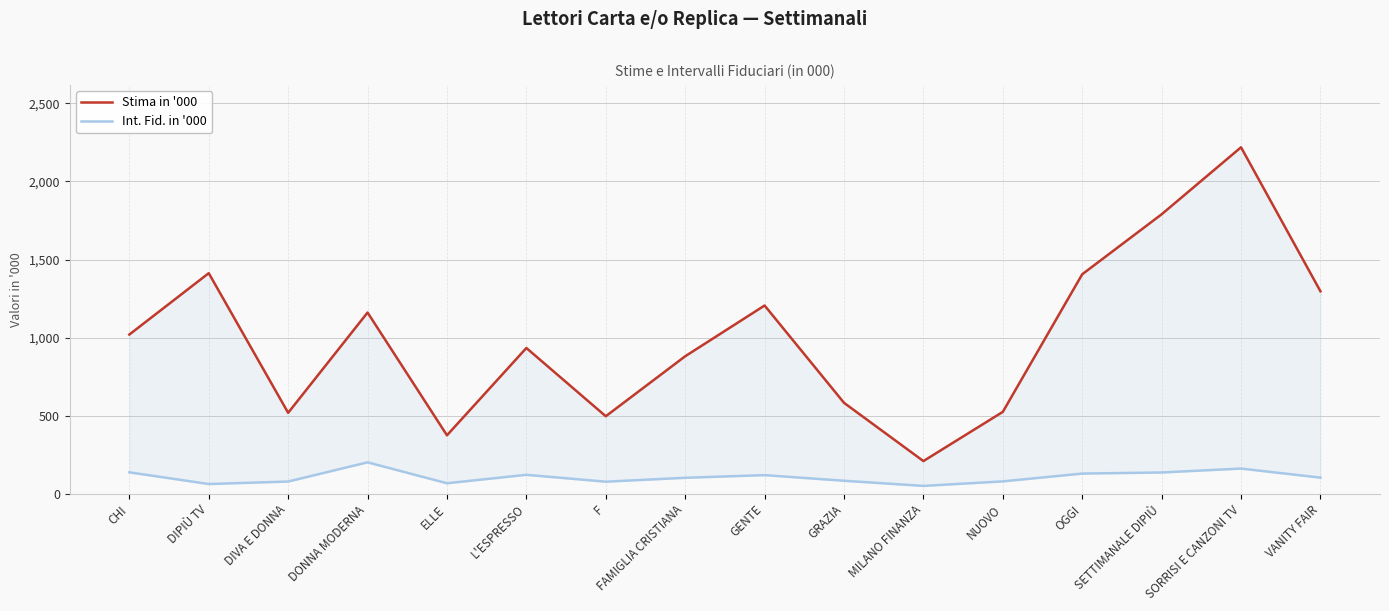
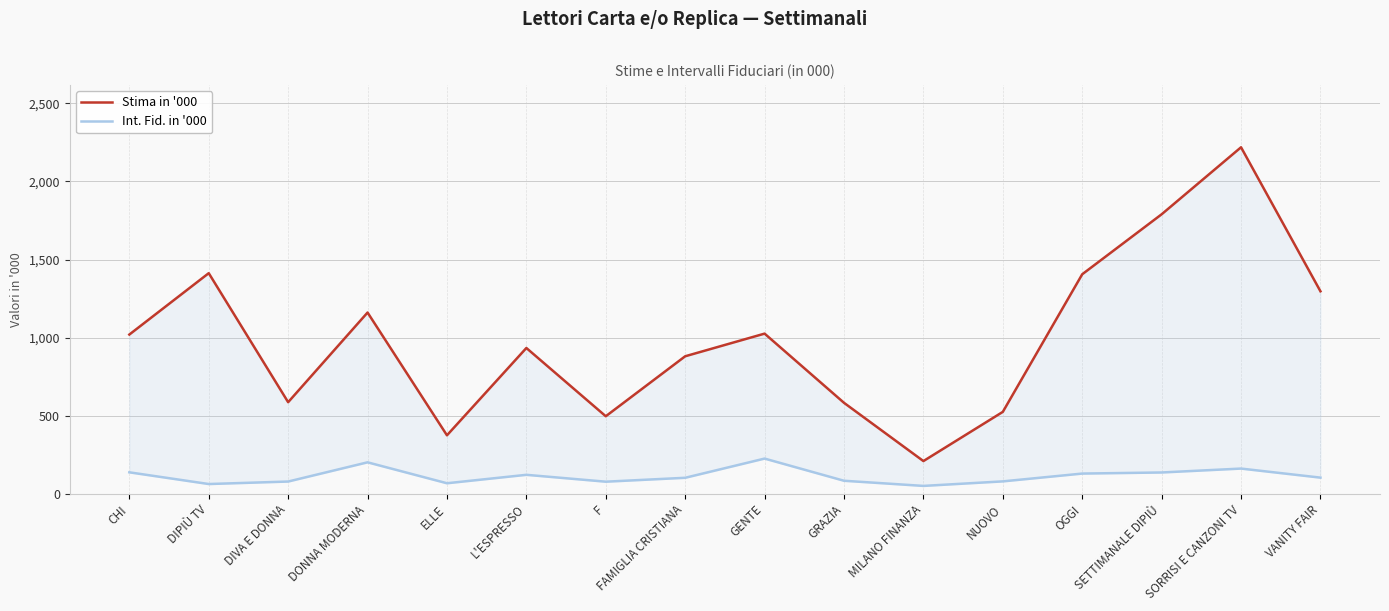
  {
    "Stima in '000": {
      "CHI": "1,020",
      "DIPIÙ TV": "1,410",
-     "DIVA E DONNA": "520",
+     "DIVA E DONNA": "590",
      "DONNA MODERNA": "1,160",
      "ELLE": "380",
      "L'ESPRESSO": "930",
      "F": "500",
      "FAMIGLIA CRISTIANA": "880",
-     "GENTE": "1,210",
+     "GENTE": "1,030",
      "GRAZIA": "580",
      "MILANO FINANZA": "210",
      "NUOVO": "530",
      "OGGI": "1,410",
      "SETTIMANALE DIPIÙ": "1,790",
      "SORRISI E CANZONI TV": "2,220",
      "VANITY FAIR": "1,300"
    },
    "Int. Fid. in '000": {
      "CHI": "140",
      "DIPIÙ TV": "60",
      "DIVA E DONNA": "80",
      "DONNA MODERNA": "200",
      "ELLE": "70",
      "L'ESPRESSO": "120",
      "F": "80",
      "FAMIGLIA CRISTIANA": "100",
-     "GENTE": "120",
+     "GENTE": "230",
      "GRAZIA": "80",
      "MILANO FINANZA": "50",
      "NUOVO": "80",
      "OGGI": "130",
      "SETTIMANALE DIPIÙ": "140",
      "SORRISI E CANZONI TV": "160",
      "VANITY FAIR": "100"
    }
  }
